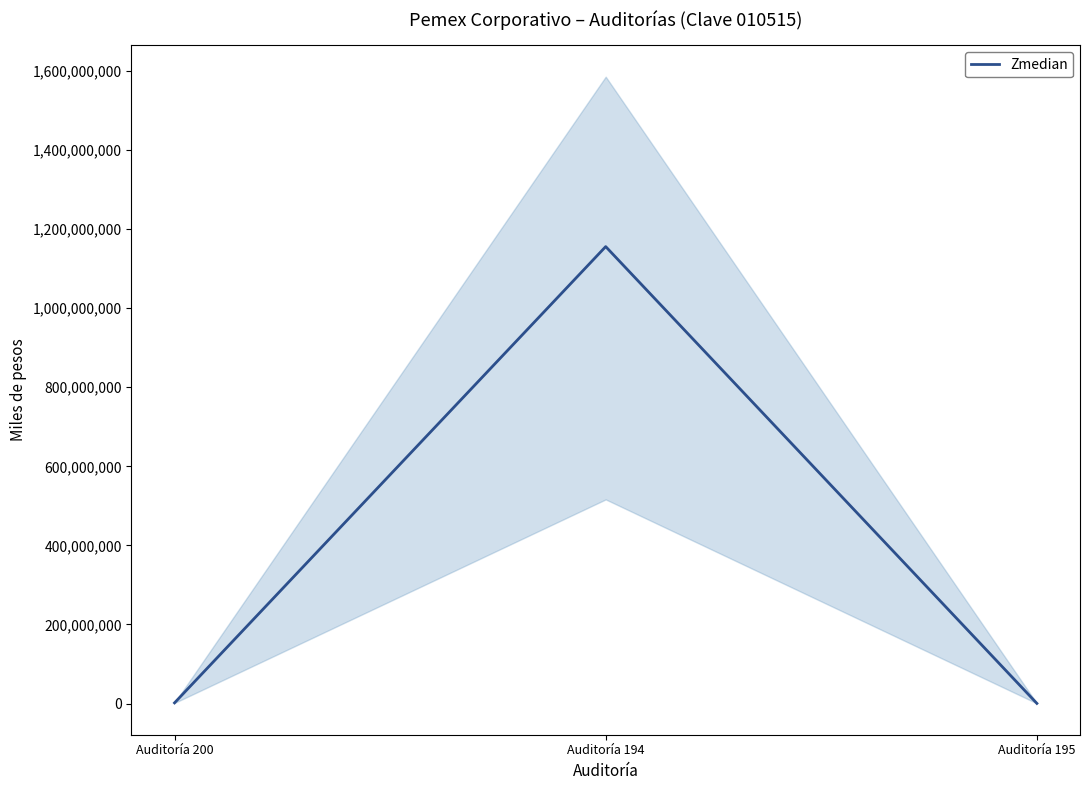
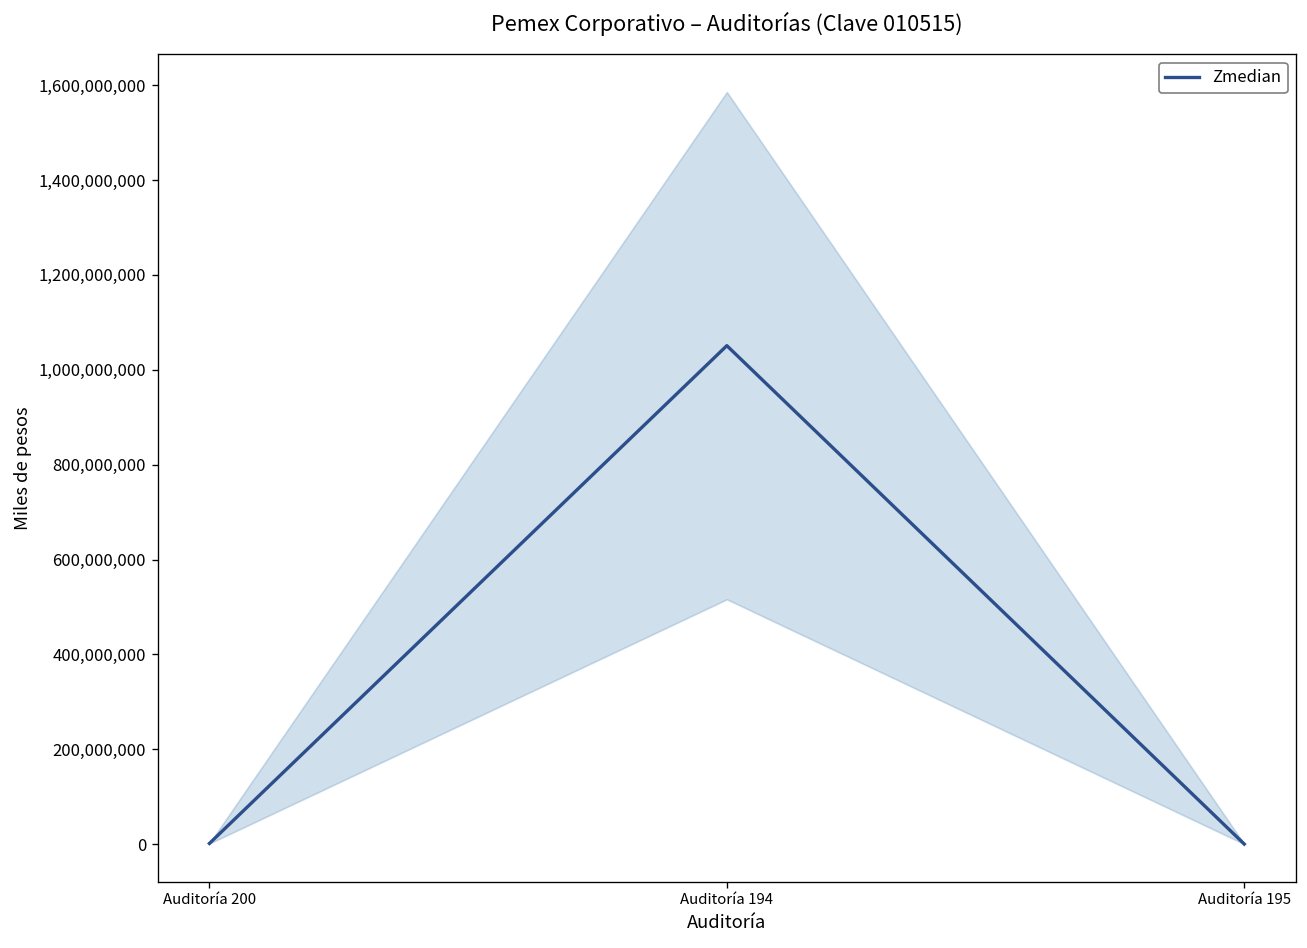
  {
    "Zmedian": {
-     "Auditoría 194": "1,160,000,000"
+     "Auditoría 194": "1,050,000,000"
    }
  }
